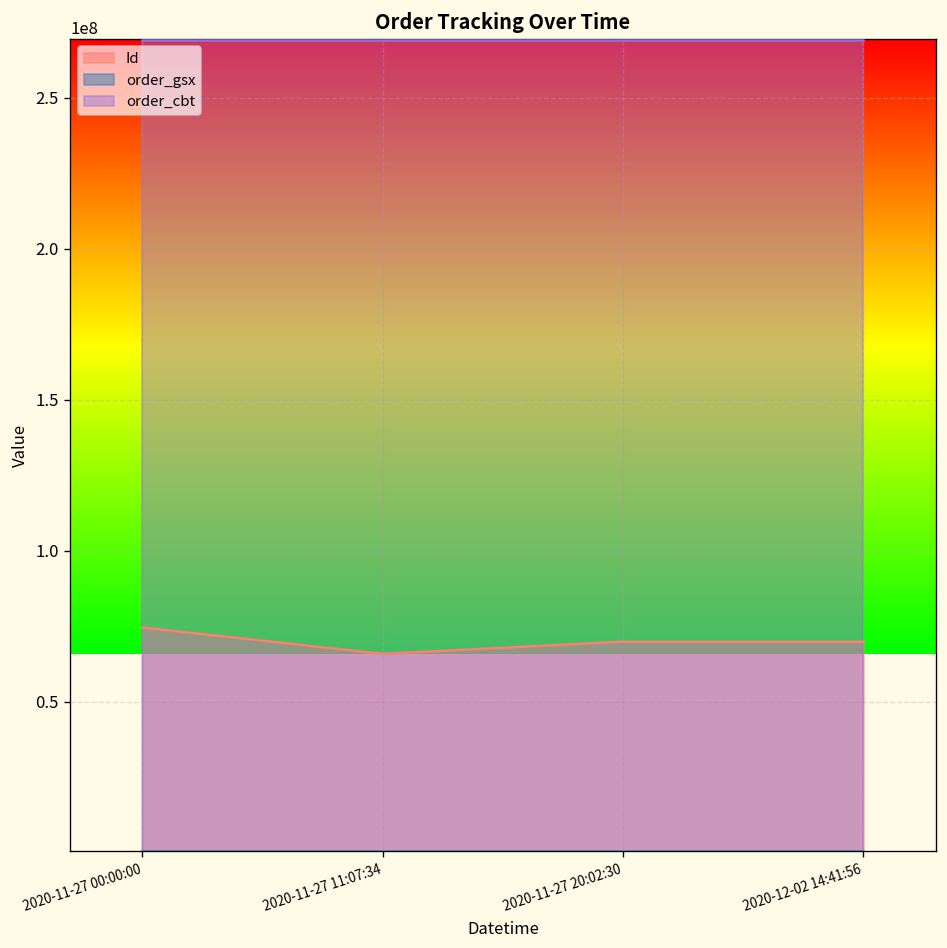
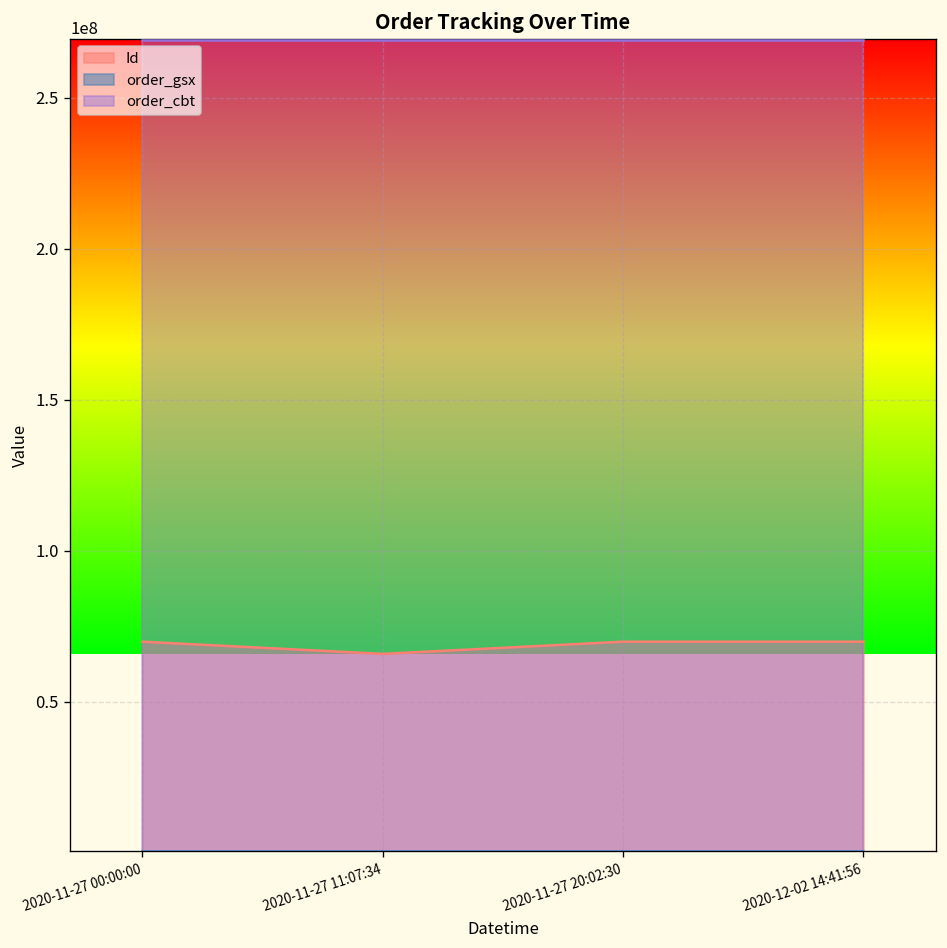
  {
    "Id": {
-     "2020-11-27 00:00:00": 75000000,
+     "2020-11-27 00:00:00": 70000000,
      "2020-11-27 11:07:34": 66000000,
      "2020-11-27 20:02:30": 70000000,
      "2020-12-02 14:41:56": 70000000
    },
    "order_gsx": {
      "2020-11-27 00:00:00": 0,
      "2020-11-27 11:07:34": 0,
      "2020-11-27 20:02:30": 0,
      "2020-12-02 14:41:56": 0
    },
    "order_cbt": {
      "2020-11-27 00:00:00": 269000000,
      "2020-11-27 11:07:34": 269000000,
      "2020-11-27 20:02:30": 269000000,
      "2020-12-02 14:41:56": 269000000
    }
  }
